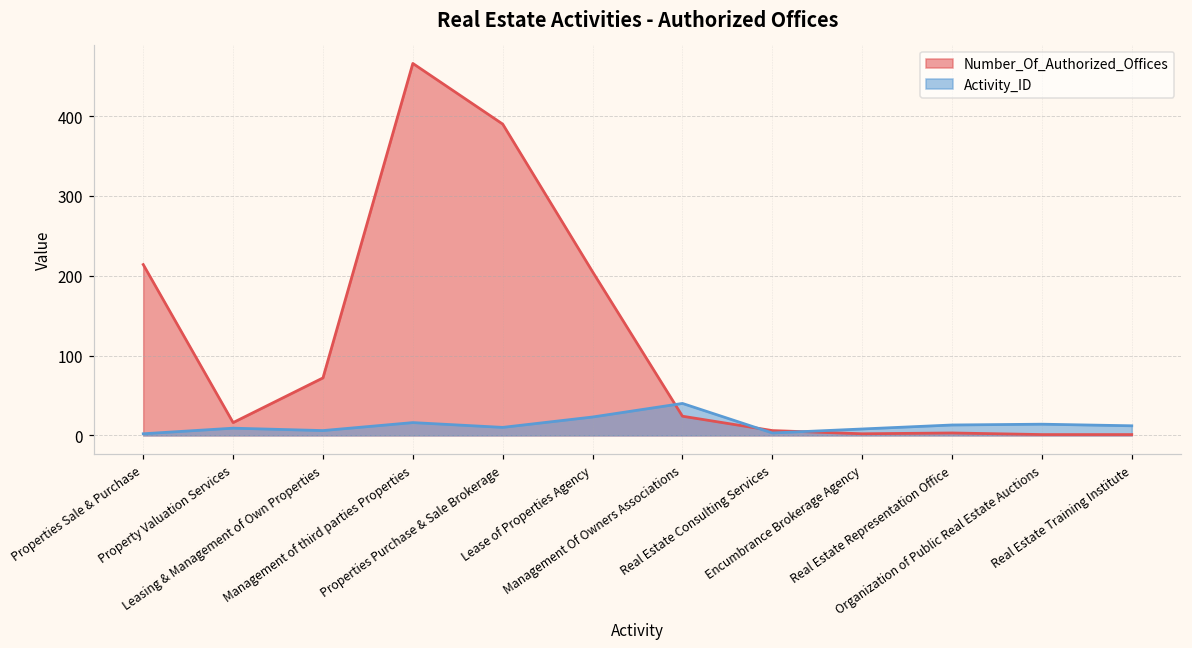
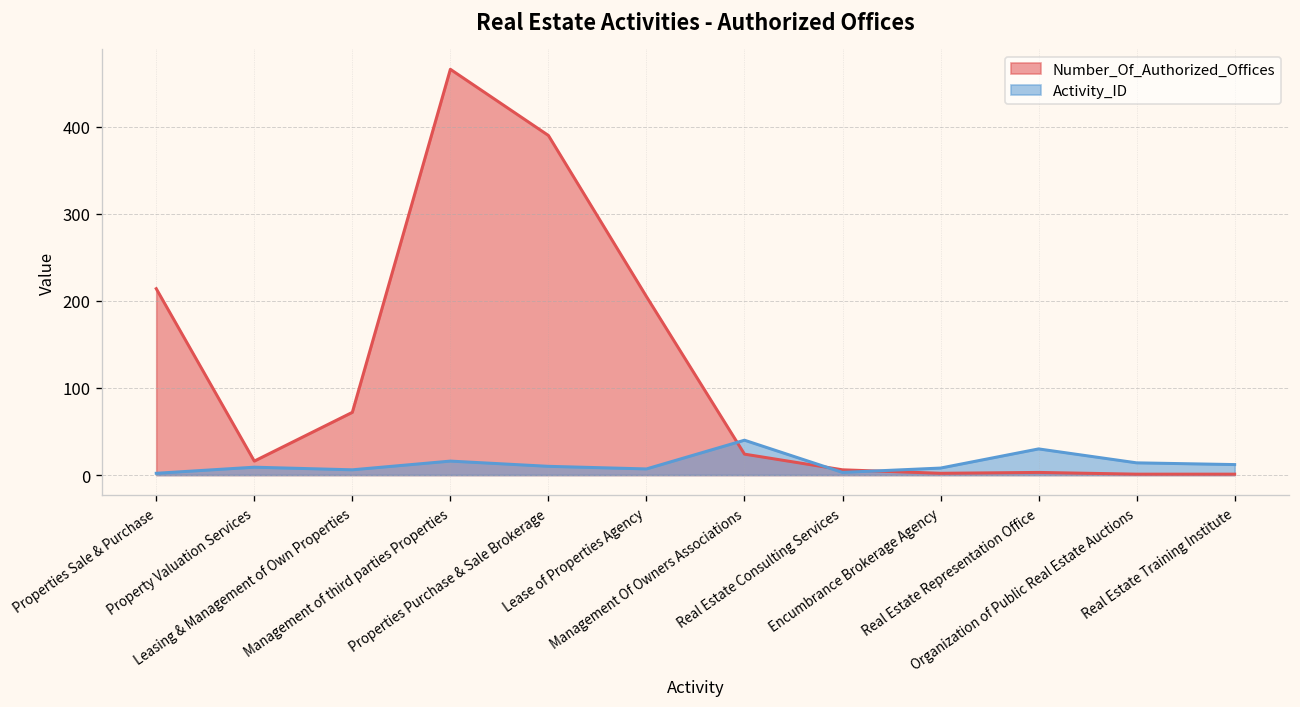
  {
    "Number_Of_Authorized_Offices": {
      "Properties Sale & Purchase": 210,
      "Property Valuation Services": 20,
      "Leasing & Management of Own Properties": 70,
      "Management of third parties Properties": 470,
      "Properties Purchase & Sale Brokerage": 390,
      "Lease of Properties Agency": 210,
      "Management Of Owners Associations": 20,
      "Encumbrance Brokerage Agency": 0,
      "Real Estate Representation Office": 0,
      "Organization of Public Real Estate Auctions": 0,
      "Real Estate Training Institute": 0
    },
    "Activity_ID": {
      "Properties Sale & Purchase": 0,
      "Property Valuation Services": 10,
      "Leasing & Management of Own Properties": 10,
      "Management of third parties Properties": 20,
      "Properties Purchase & Sale Brokerage": 10,
-     "Lease of Properties Agency": 20,
+     "Lease of Properties Agency": 10,
      "Management Of Owners Associations": 40,
      "Encumbrance Brokerage Agency": 10,
-     "Real Estate Representation Office": 10,
+     "Real Estate Representation Office": 30,
      "Organization of Public Real Estate Auctions": 10,
      "Real Estate Training Institute": 10
    }
  }
